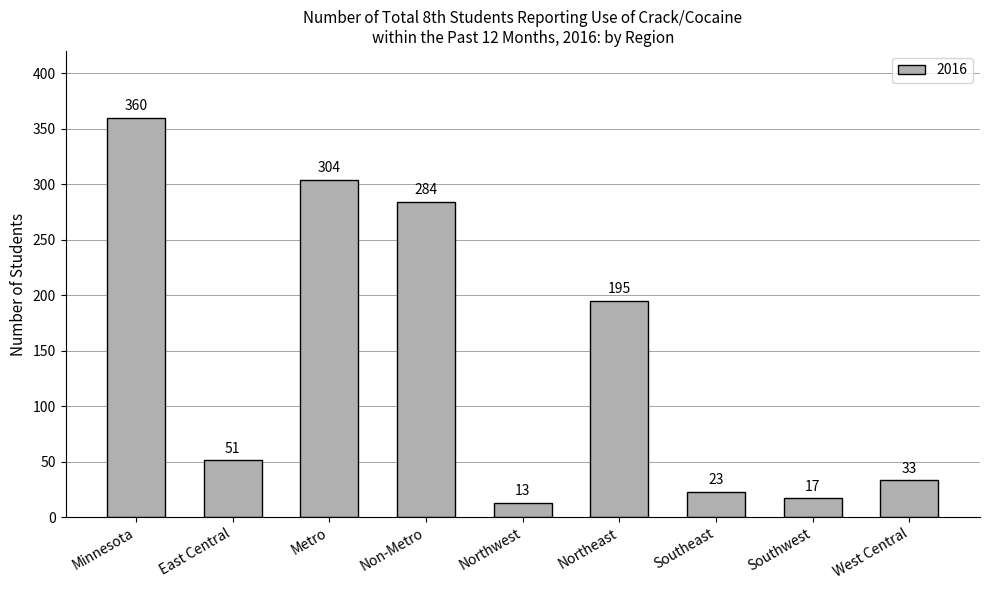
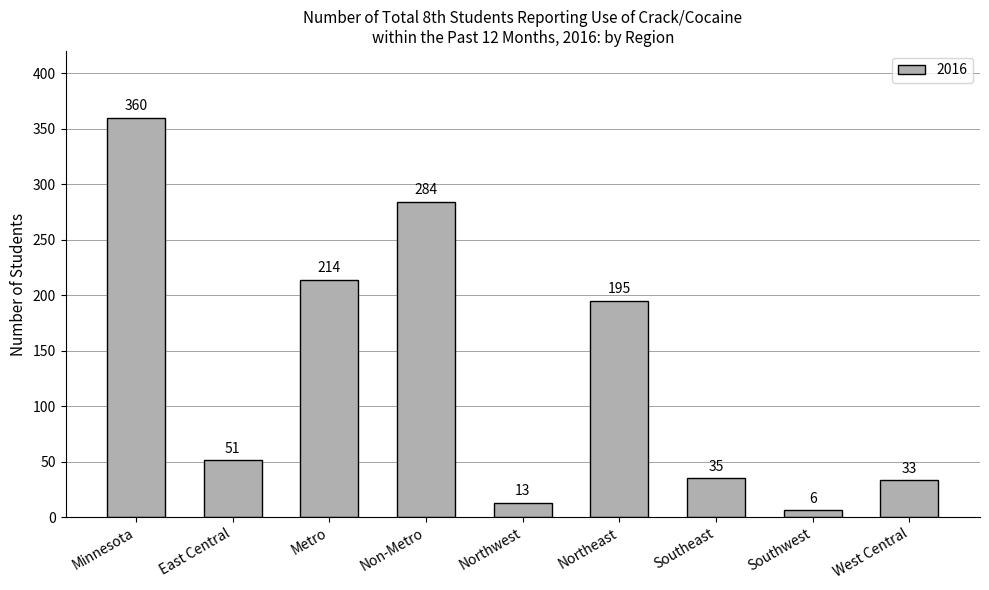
  {
    "Minnesota": 360,
    "East Central": 51,
-   "Metro": 304,
+   "Metro": 214,
    "Non-Metro": 284,
    "Northwest": 13,
    "Northeast": 195,
-   "Southeast": 23,
-   "Southwest": 17,
+   "Southeast": 35,
+   "Southwest": 6,
    "West Central": 33
  }
